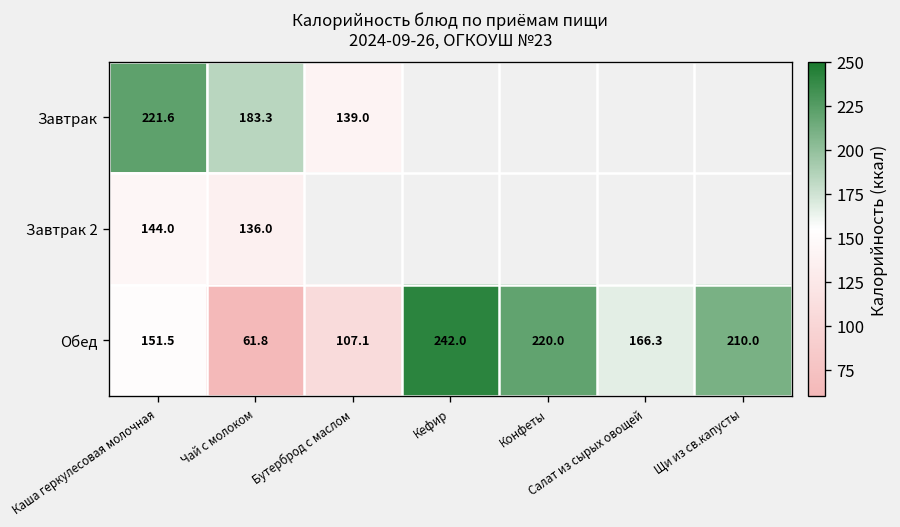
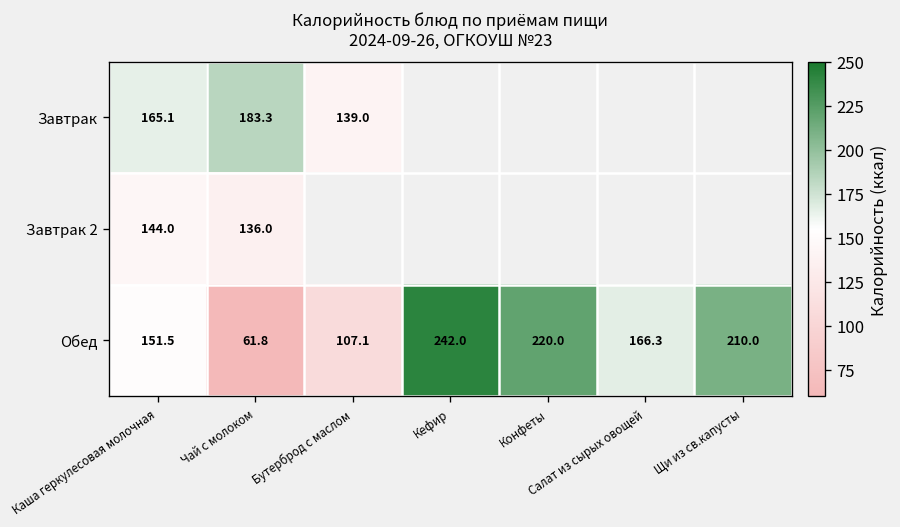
  {
    "Завтрак": {
-     "Каша геркулесовая молочная": 221.6,
+     "Каша геркулесовая молочная": 165.1,
      "Чай с молоком": 183.3,
      "Бутерброд с маслом": 139.0
    },
    "Завтрак 2": {
      "Каша геркулесовая молочная": 144.0,
      "Чай с молоком": 136.0
    },
    "Обед": {
      "Каша геркулесовая молочная": 151.5,
      "Чай с молоком": 61.8,
      "Бутерброд с маслом": 107.1,
      "Кефир": 242.0,
      "Конфеты": 220.0,
      "Салат из сырых овощей": 166.3,
      "Щи из св.капусты": 210.0
    }
  }
